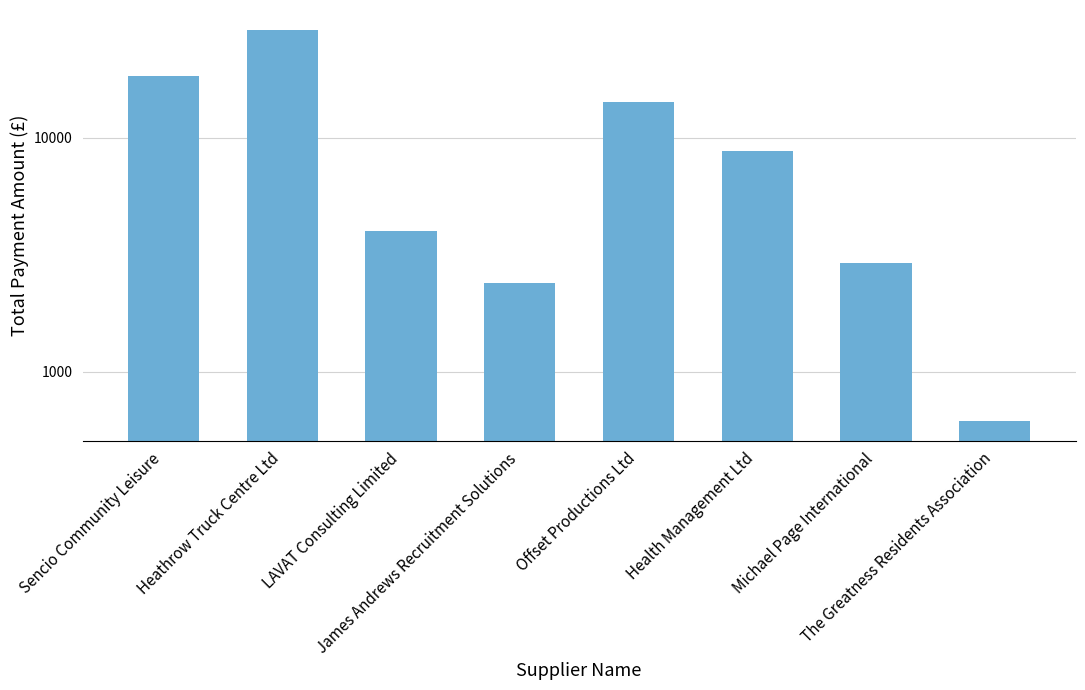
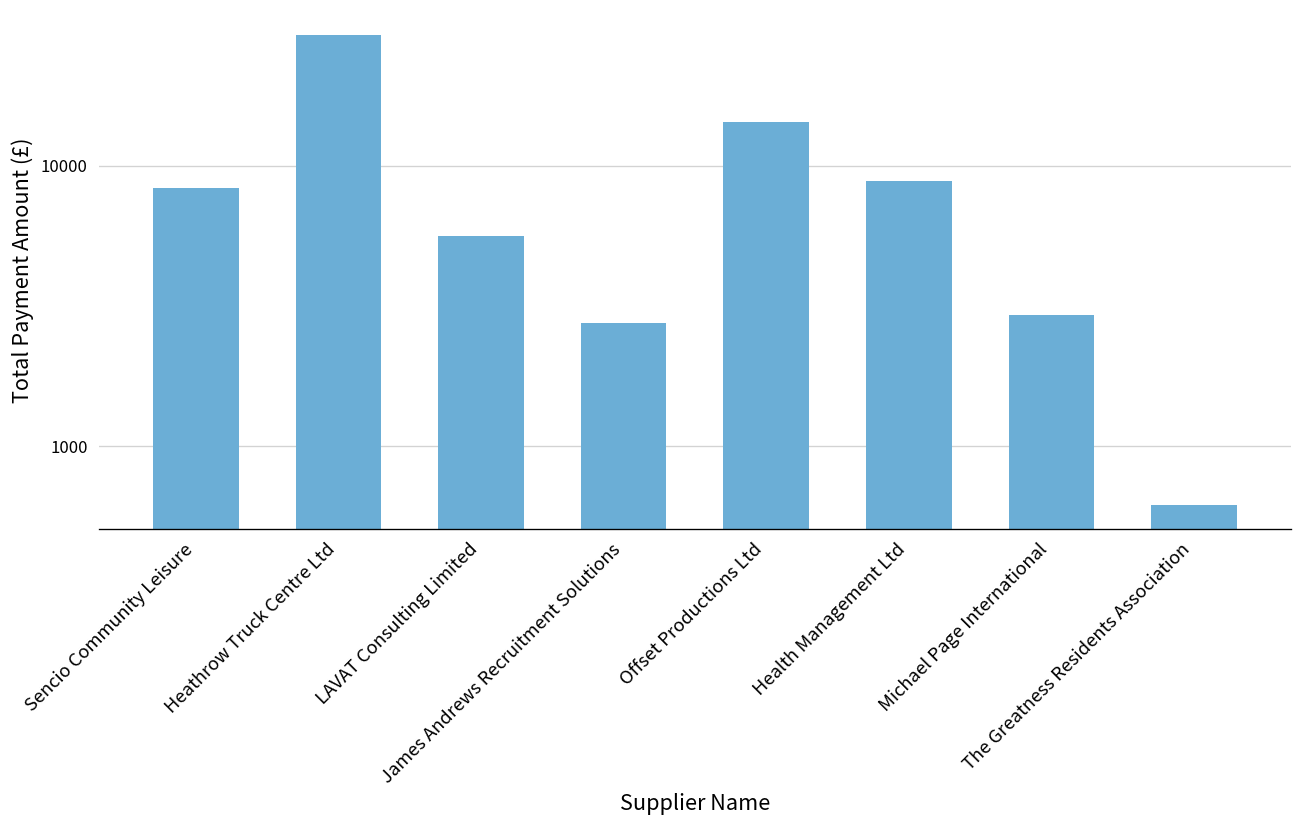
  {
-   "Sencio Community Leisure": 18000,
+   "Sencio Community Leisure": 8300,
    "Heathrow Truck Centre Ltd": 29000,
-   "LAVAT Consulting Limited": 4000,
-   "James Andrews Recruitment Solutions": 2400,
+   "LAVAT Consulting Limited": 5600,
+   "James Andrews Recruitment Solutions": 2700,
    "Offset Productions Ltd": 14000,
    "Health Management Ltd": 8800,
    "Michael Page International": 2900,
    "The Greatness Residents Association": 620
  }
